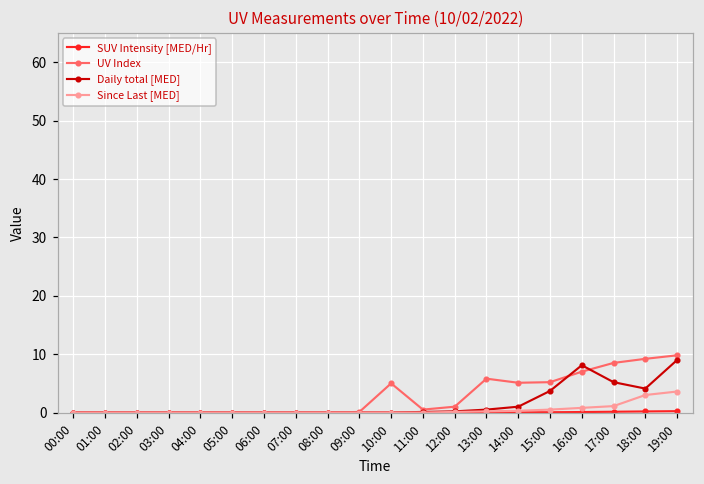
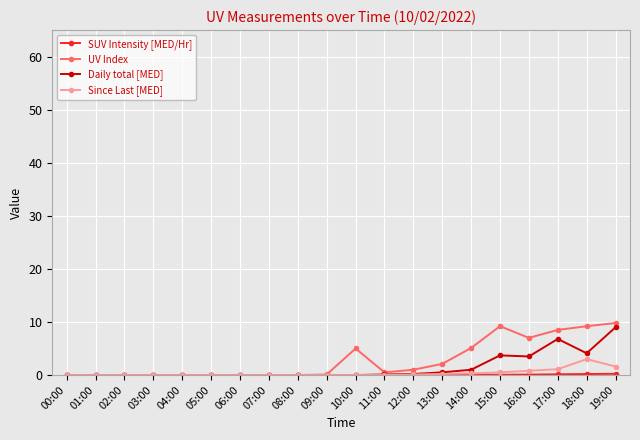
  {
    "SUV Intensity [MED/Hr]": {
      "16:00": 0,
      "17:00": 0,
      "18:00": 0,
      "19:00": 0
    },
    "UV Index": {
      "10:00": 5,
      "12:00": 1,
-     "13:00": 6,
+     "13:00": 2,
      "14:00": 5,
-     "15:00": 5,
+     "15:00": 9,
      "16:00": 7,
      "17:00": 9,
      "18:00": 9,
      "19:00": 10
    },
    "Daily total [MED]": {
      "14:00": 1,
      "15:00": 4,
-     "16:00": 8,
-     "17:00": 5,
+     "16:00": 4,
+     "17:00": 7,
      "18:00": 4,
      "19:00": 9
    },
    "Since Last [MED]": {
      "16:00": 1,
      "17:00": 1,
      "18:00": 3,
-     "19:00": 4
+     "19:00": 2
    }
  }
